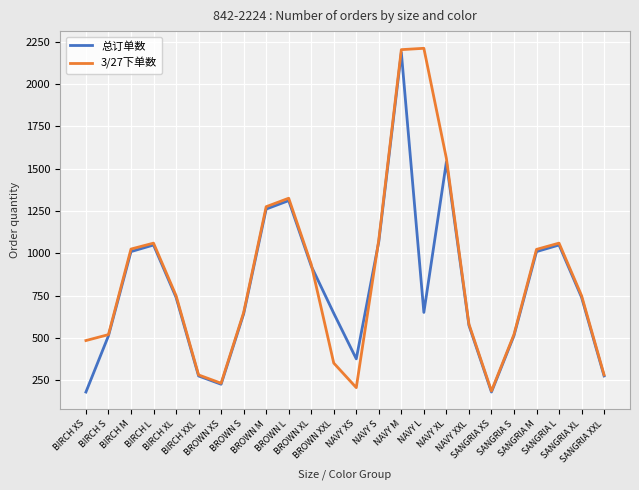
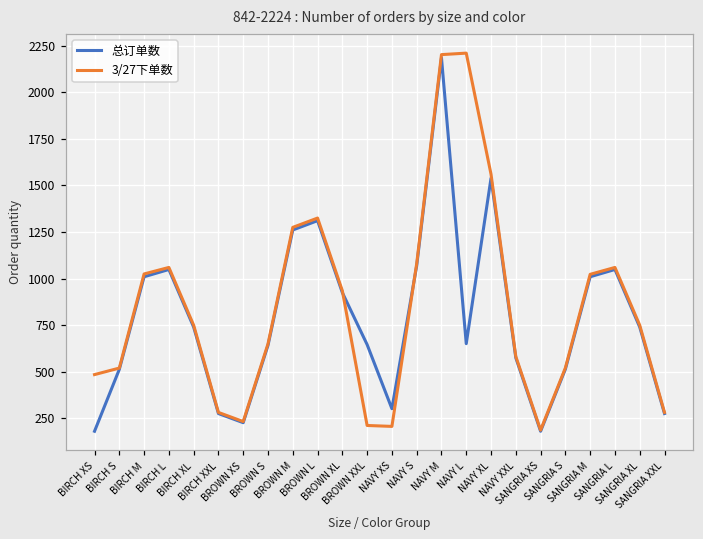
  {
    "总订单数": {
      "BIRCH XS": 180,
      "BROWN XXL": 650,
-     "NAVY XS": 380,
+     "NAVY XS": 300,
      "NAVY M": 2190,
      "NAVY L": 650,
      "NAVY XL": 1540
    },
    "3/27下单数": {
      "BIRCH XS": 490,
-     "BROWN XXL": 350,
+     "BROWN XXL": 210,
      "NAVY XS": 210,
      "NAVY M": 2200,
      "NAVY L": 2210,
      "NAVY XL": 1560
    }
  }
